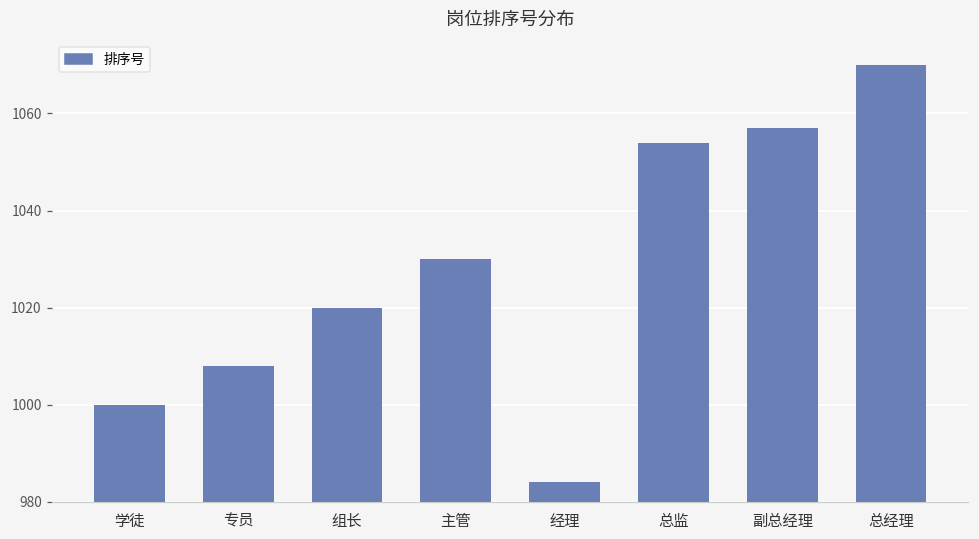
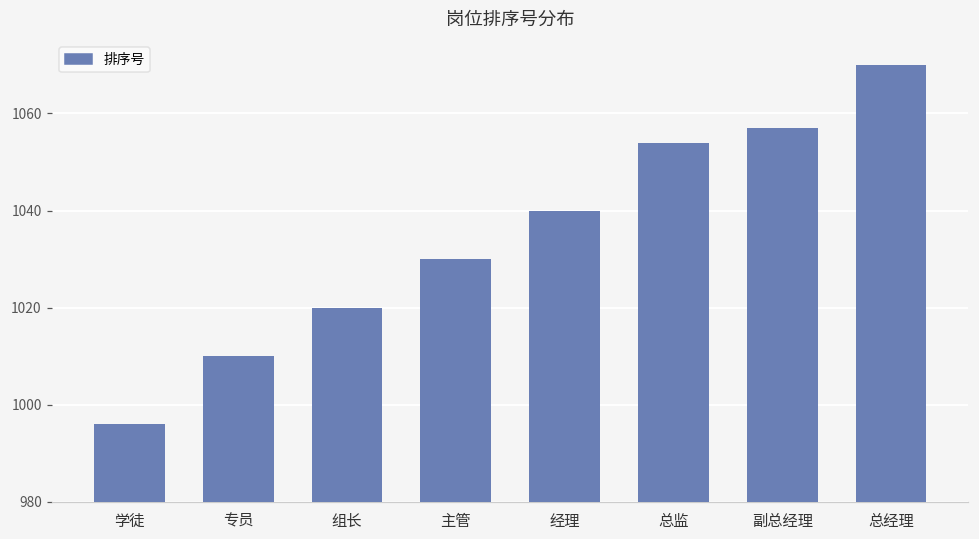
  {
-   "学徒": 1000,
-   "专员": 1008,
+   "学徒": 996,
+   "专员": 1010,
    "组长": 1020,
    "主管": 1030,
-   "经理": 984,
+   "经理": 1040,
    "总监": 1054,
    "副总经理": 1057,
    "总经理": 1070
  }
